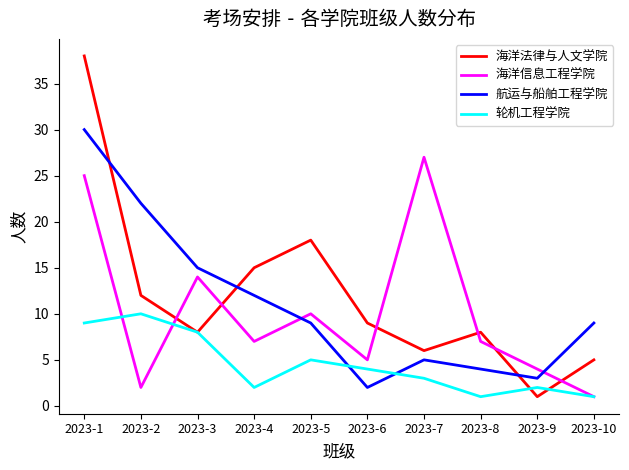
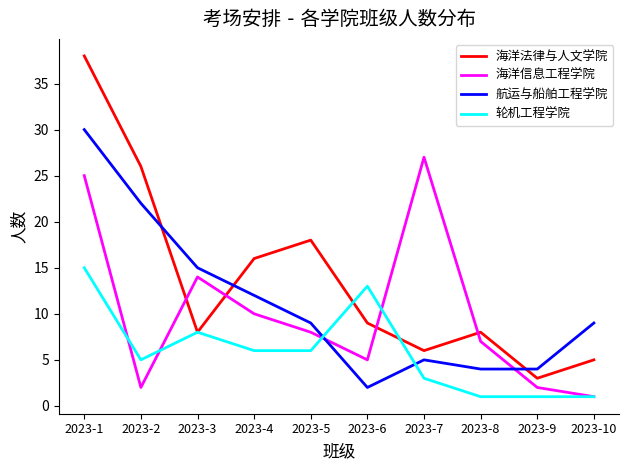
  {
    "海洋法律与人文学院": {
      "2023-1": 38,
-     "2023-2": 12,
-     "2023-4": 15,
+     "2023-2": 26,
+     "2023-4": 16,
      "2023-5": 18,
      "2023-6": 9,
      "2023-7": 6,
      "2023-8": 8,
-     "2023-9": 1,
+     "2023-9": 3,
      "2023-10": 5
    },
    "海洋信息工程学院": {
      "2023-1": 25,
      "2023-2": 2,
      "2023-3": 14,
-     "2023-4": 7,
-     "2023-5": 10,
+     "2023-4": 10,
+     "2023-5": 8,
      "2023-6": 5,
      "2023-7": 27,
      "2023-8": 7,
-     "2023-9": 4
+     "2023-9": 2
    },
    "航运与船舶工程学院": {
      "2023-1": 30,
      "2023-2": 22,
      "2023-3": 15,
      "2023-4": 12,
      "2023-5": 9,
      "2023-6": 2,
      "2023-7": 5,
      "2023-8": 4,
-     "2023-9": 3,
+     "2023-9": 4,
      "2023-10": 9
    },
    "轮机工程学院": {
-     "2023-1": 9,
-     "2023-2": 10,
-     "2023-4": 2,
-     "2023-5": 5,
-     "2023-6": 4,
+     "2023-1": 15,
+     "2023-2": 5,
+     "2023-4": 6,
+     "2023-5": 6,
+     "2023-6": 13,
      "2023-7": 3,
      "2023-8": 1,
-     "2023-9": 2
+     "2023-9": 1
    }
  }
